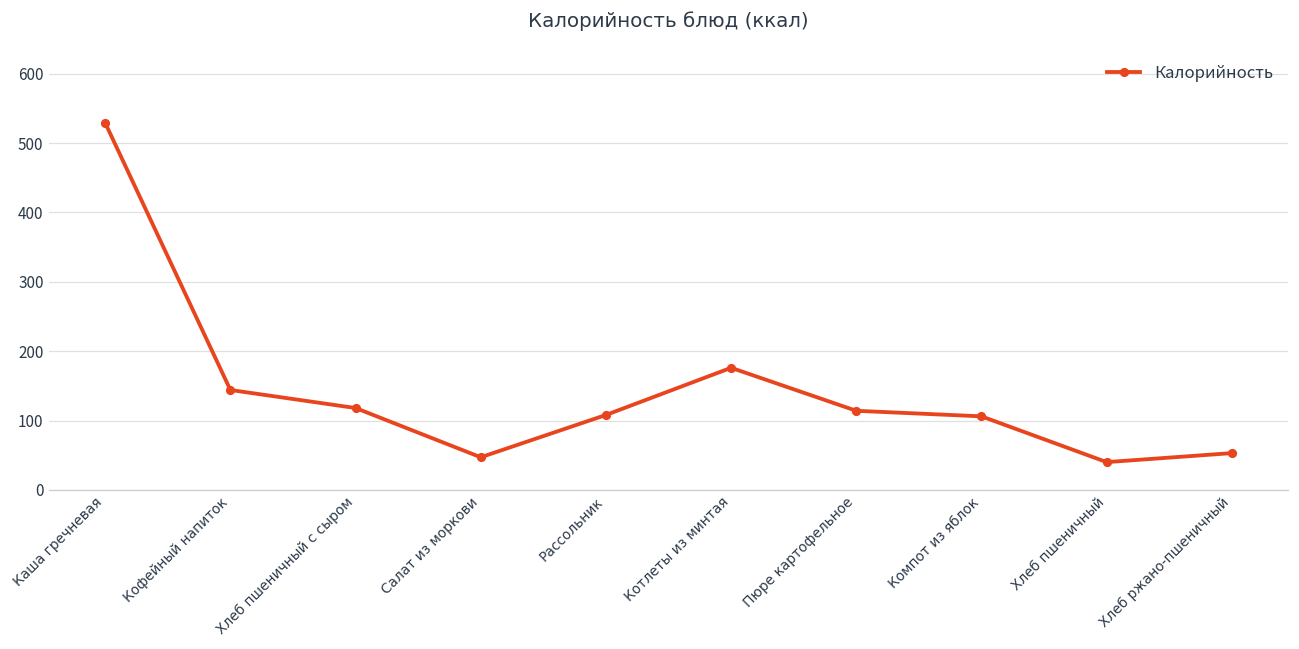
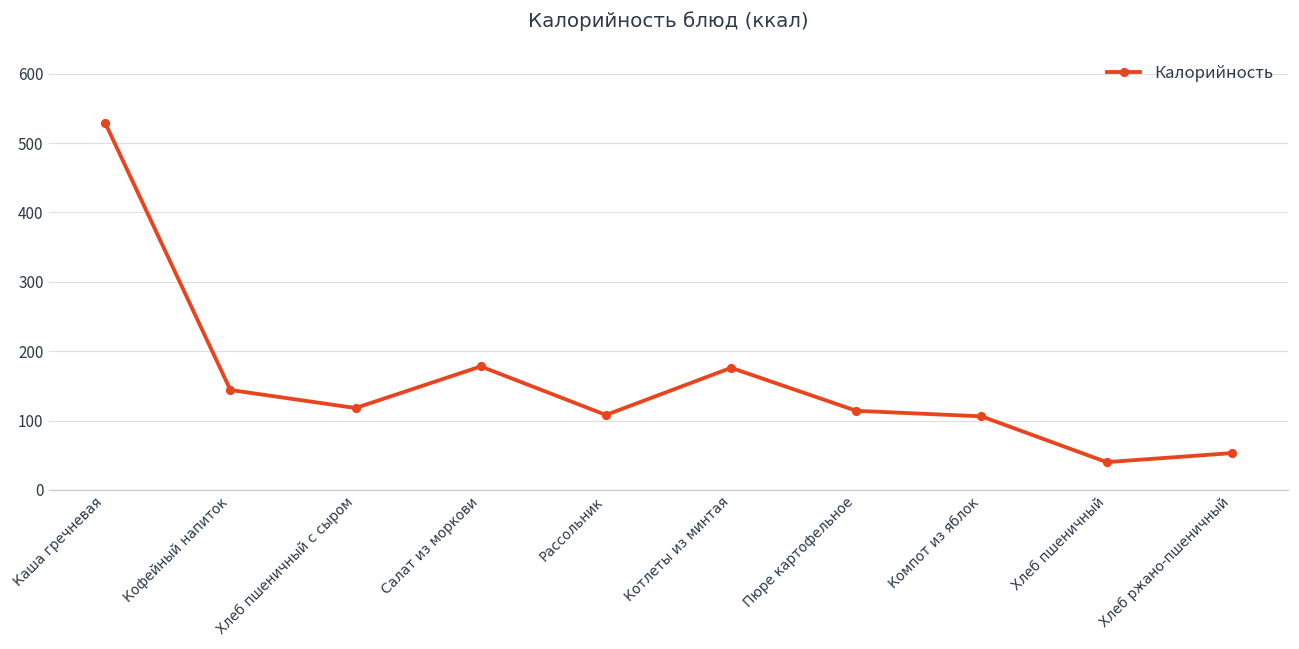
  {
    "Каша гречневая": 530,
    "Кофейный напиток": 140,
    "Хлеб пшеничный с сыром": 120,
-   "Салат из моркови": 50,
+   "Салат из моркови": 180,
    "Рассольник": 110,
    "Котлеты из минтая": 180,
    "Пюре картофельное": 110,
    "Компот из яблок": 110,
    "Хлеб пшеничный": 40,
    "Хлеб ржано-пшеничный": 50
  }
